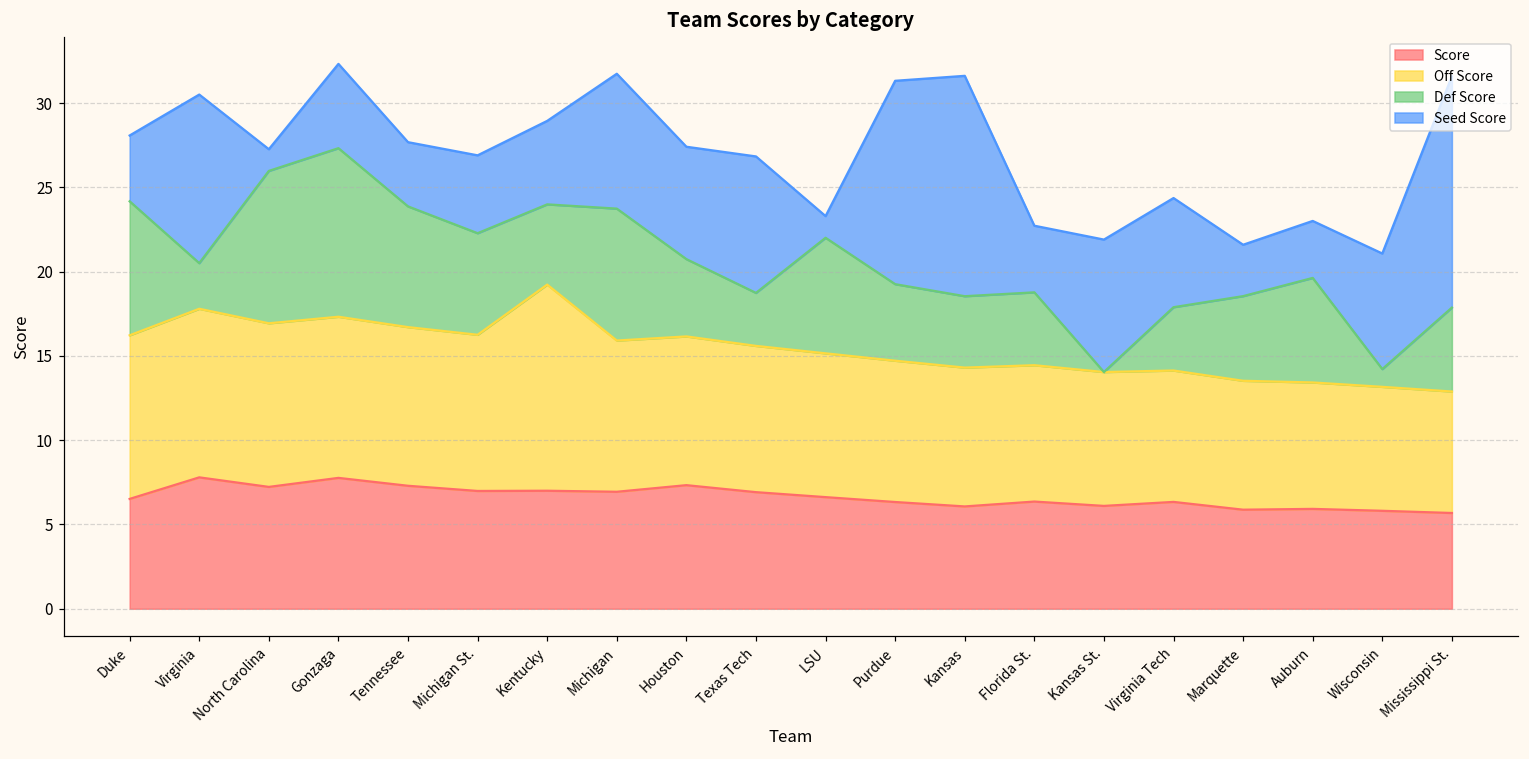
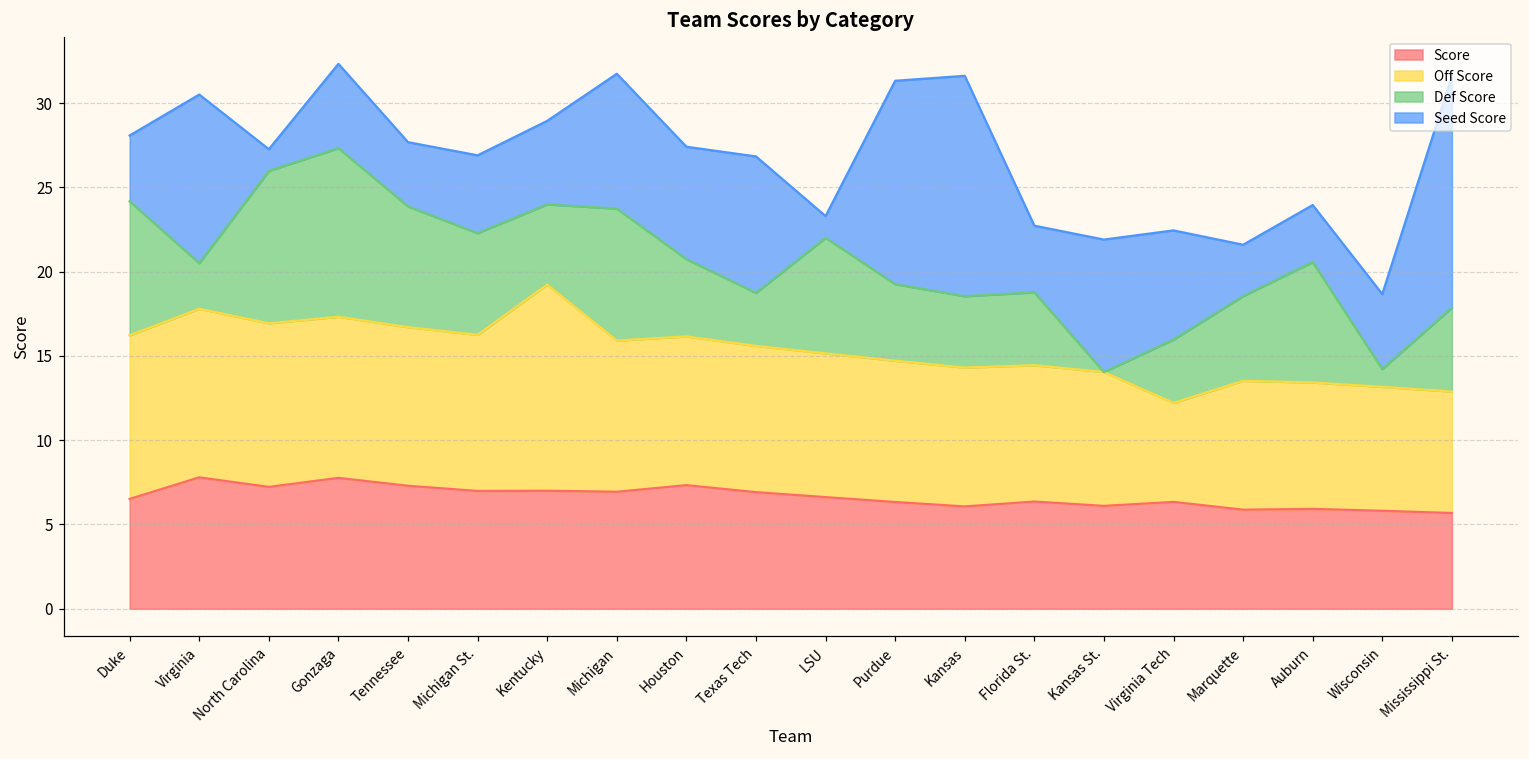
  {
    "Score": {
      "Duke": 6.5,
      "Virginia": 7.8,
      "North Carolina": 7.2,
      "Gonzaga": 7.8,
      "Tennessee": 7.3,
      "Michigan St.": 7.0,
      "Kentucky": 7.0,
      "Michigan": 6.9,
      "Houston": 7.3,
      "Texas Tech": 6.9,
      "LSU": 6.6,
      "Purdue": 6.3,
      "Kansas": 6.1,
      "Florida St.": 6.4,
      "Kansas St.": 6.1,
      "Virginia Tech": 6.3,
      "Marquette": 5.9,
      "Auburn": 5.9,
      "Wisconsin": 5.8,
      "Mississippi St.": 5.7
    },
    "Off Score": {
      "Duke": 9.7,
      "Virginia": 10.0,
      "North Carolina": 9.7,
      "Gonzaga": 9.6,
      "Tennessee": 9.4,
      "Michigan St.": 9.3,
      "Kentucky": 12.2,
      "Michigan": 9.0,
      "Houston": 8.8,
      "Texas Tech": 8.7,
      "LSU": 8.5,
      "Purdue": 8.4,
      "Kansas": 8.2,
      "Florida St.": 8.1,
-     "Virginia Tech": 7.8,
+     "Virginia Tech": 5.9,
      "Marquette": 7.6,
      "Auburn": 7.5,
      "Wisconsin": 7.4,
      "Mississippi St.": 7.2
    },
    "Def Score": {
      "Duke": 7.9,
      "Virginia": 2.7,
      "North Carolina": 9.0,
      "Gonzaga": 10.0,
      "Tennessee": 7.2,
      "Michigan St.": 6.0,
      "Kentucky": 4.8,
      "Michigan": 7.8,
      "Houston": 4.6,
      "Texas Tech": 3.1,
      "LSU": 6.9,
      "Purdue": 4.5,
      "Kansas": 4.2,
      "Florida St.": 4.3,
      "Virginia Tech": 3.8,
      "Marquette": 5.0,
-     "Auburn": 6.2,
+     "Auburn": 7.1,
      "Wisconsin": 1.1,
      "Mississippi St.": 5.0
    },
    "Seed Score": {
      "Duke": 3.9,
      "Virginia": 10.0,
      "North Carolina": 1.3,
      "Gonzaga": 5.0,
      "Tennessee": 3.8,
      "Michigan St.": 4.6,
      "Kentucky": 5.0,
      "Michigan": 8.0,
      "Houston": 6.7,
      "Texas Tech": 8.1,
      "LSU": 1.3,
      "Purdue": 12.1,
      "Kansas": 13.1,
      "Florida St.": 4.0,
      "Kansas St.": 7.9,
      "Virginia Tech": 6.5,
      "Marquette": 3.0,
      "Auburn": 3.4,
-     "Wisconsin": 6.9
+     "Wisconsin": 4.5
    }
  }
